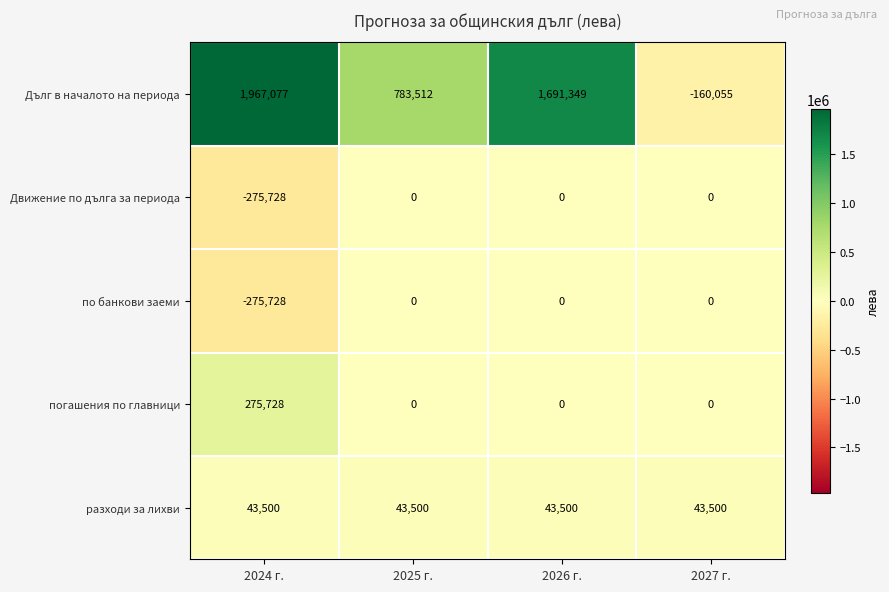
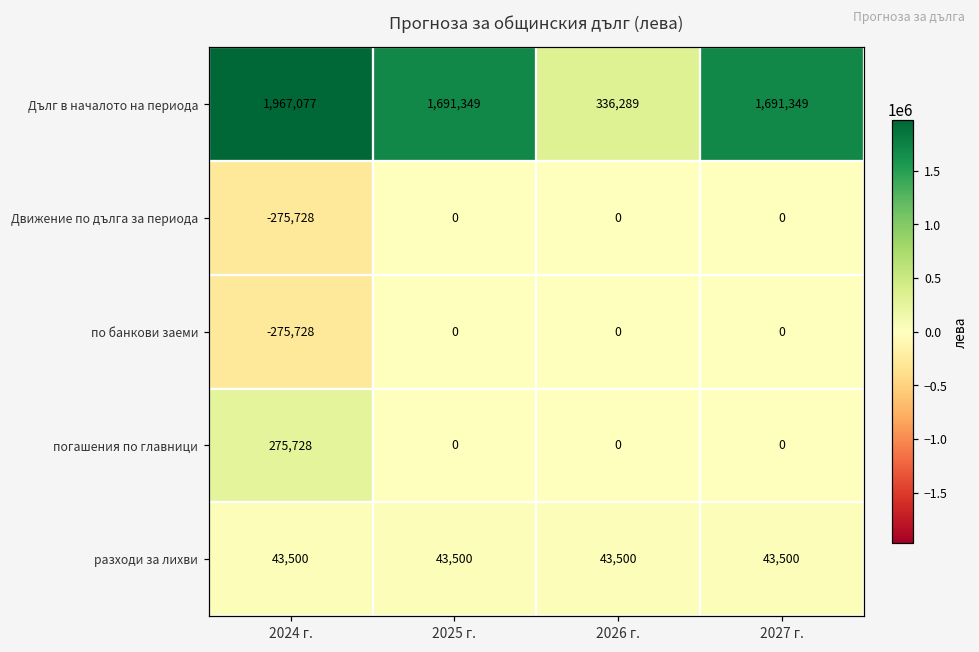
  {
    "Дълг в началото на периода": {
      "2024 г.": "1,967,077",
-     "2025 г.": "783,512",
-     "2026 г.": "1,691,349",
-     "2027 г.": "-160,055"
+     "2025 г.": "1,691,349",
+     "2026 г.": "336,289",
+     "2027 г.": "1,691,349"
    },
    "Движение по дълга за периода": {
      "2024 г.": "-275,728",
      "2025 г.": "0",
      "2026 г.": "0",
      "2027 г.": "0"
    },
    "по банкови заеми": {
      "2024 г.": "-275,728",
      "2025 г.": "0",
      "2026 г.": "0",
      "2027 г.": "0"
    },
    "погашения по главници": {
      "2024 г.": "275,728",
      "2025 г.": "0",
      "2026 г.": "0",
      "2027 г.": "0"
    },
    "разходи за лихви": {
      "2024 г.": "43,500",
      "2025 г.": "43,500",
      "2026 г.": "43,500",
      "2027 г.": "43,500"
    }
  }
